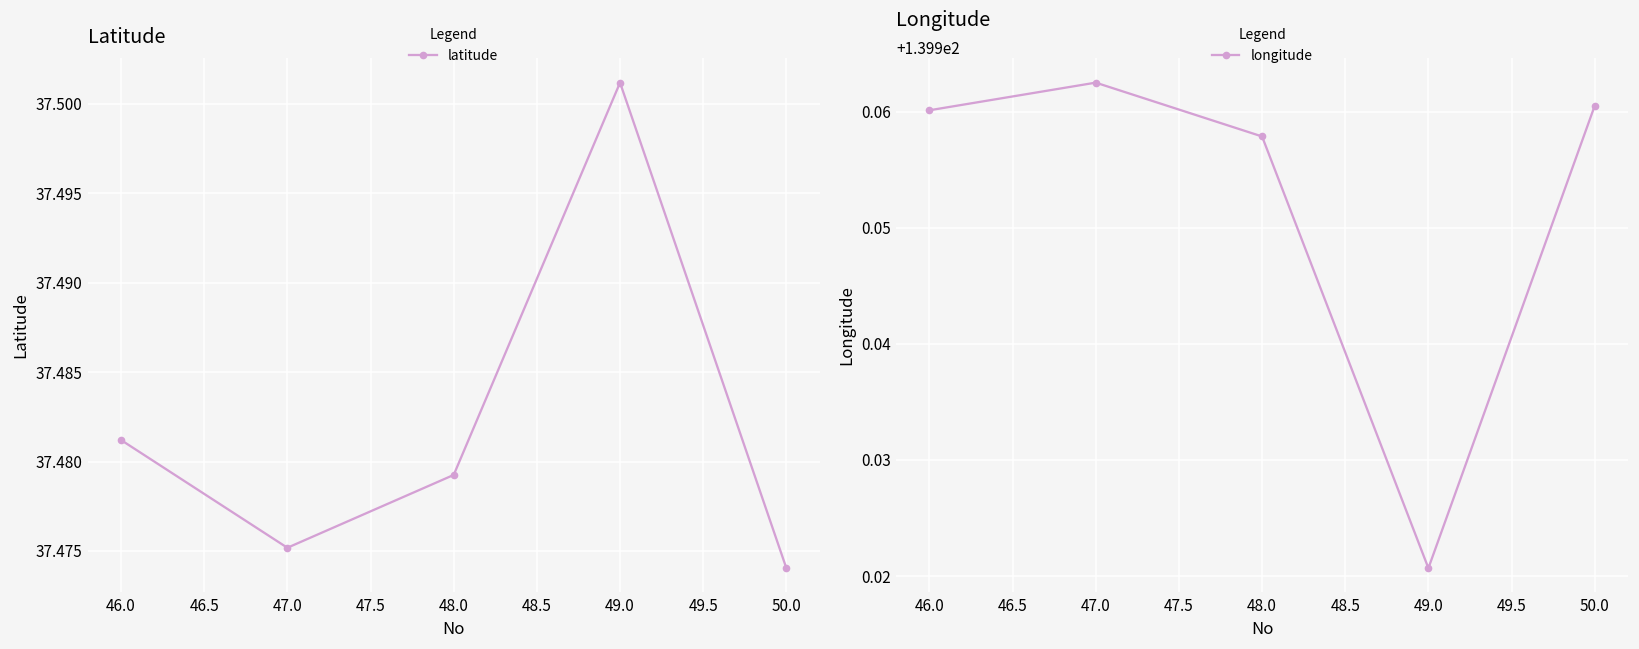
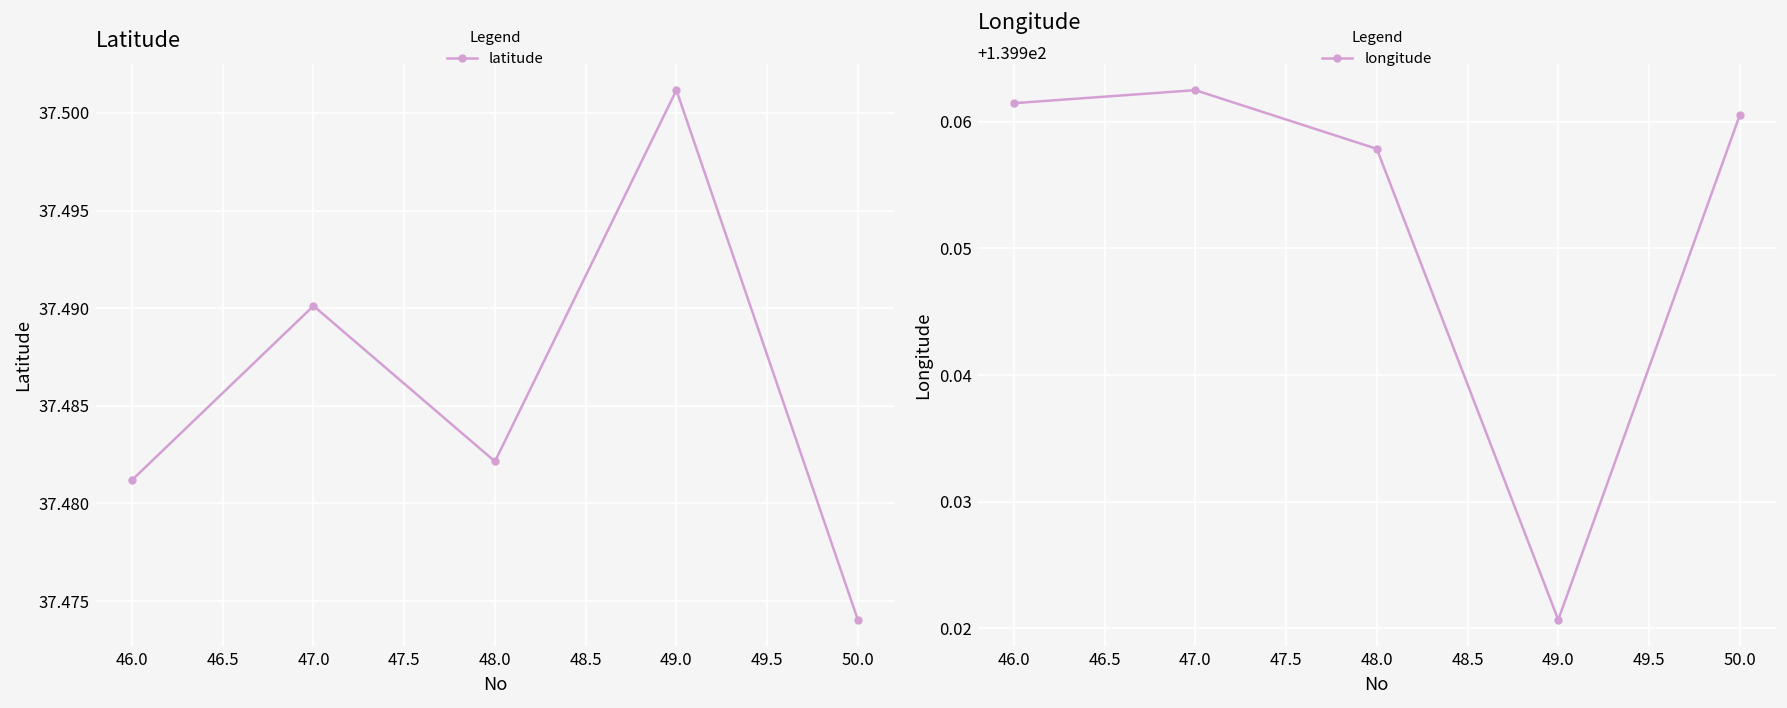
  {
    "Latitude": {
      "46.0": 37.4812,
-     "47.0": 37.4752,
-     "48.0": 37.4792,
+     "47.0": 37.4901,
+     "48.0": 37.4822,
      "49.0": 37.5012,
      "50.0": 37.4740
    },
    "Longitude": {
-     "46.0": 139.9601,
+     "46.0": 139.9615,
      "47.0": 139.9625,
      "48.0": 139.9579,
      "49.0": 139.9207,
      "50.0": 139.9605
    }
  }
